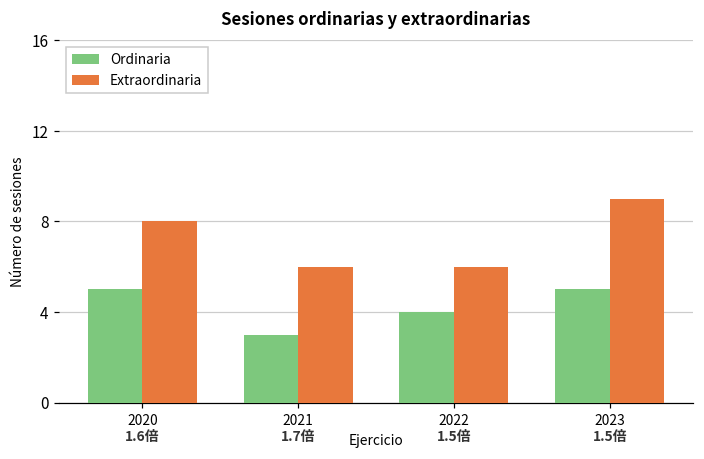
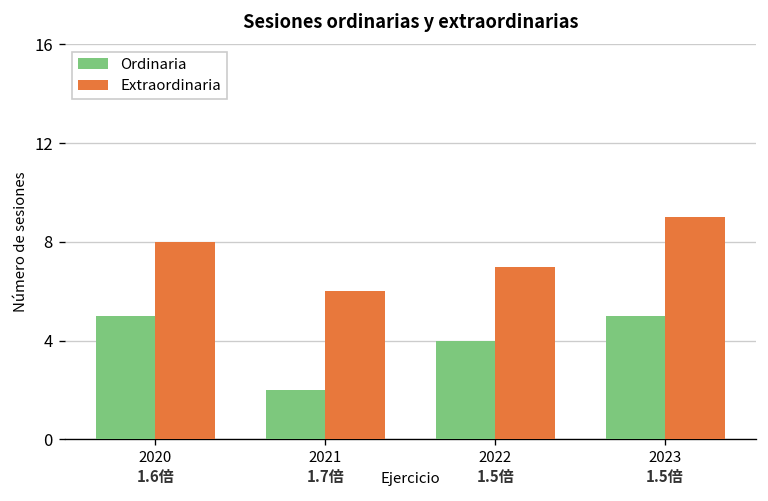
  {
    "Ordinaria": {
      "2020": 5,
-     "2021": 3,
+     "2021": 2,
      "2022": 4,
      "2023": 5
    },
    "Extraordinaria": {
      "2020": 8,
      "2021": 6,
-     "2022": 6,
+     "2022": 7,
      "2023": 9
    }
  }
